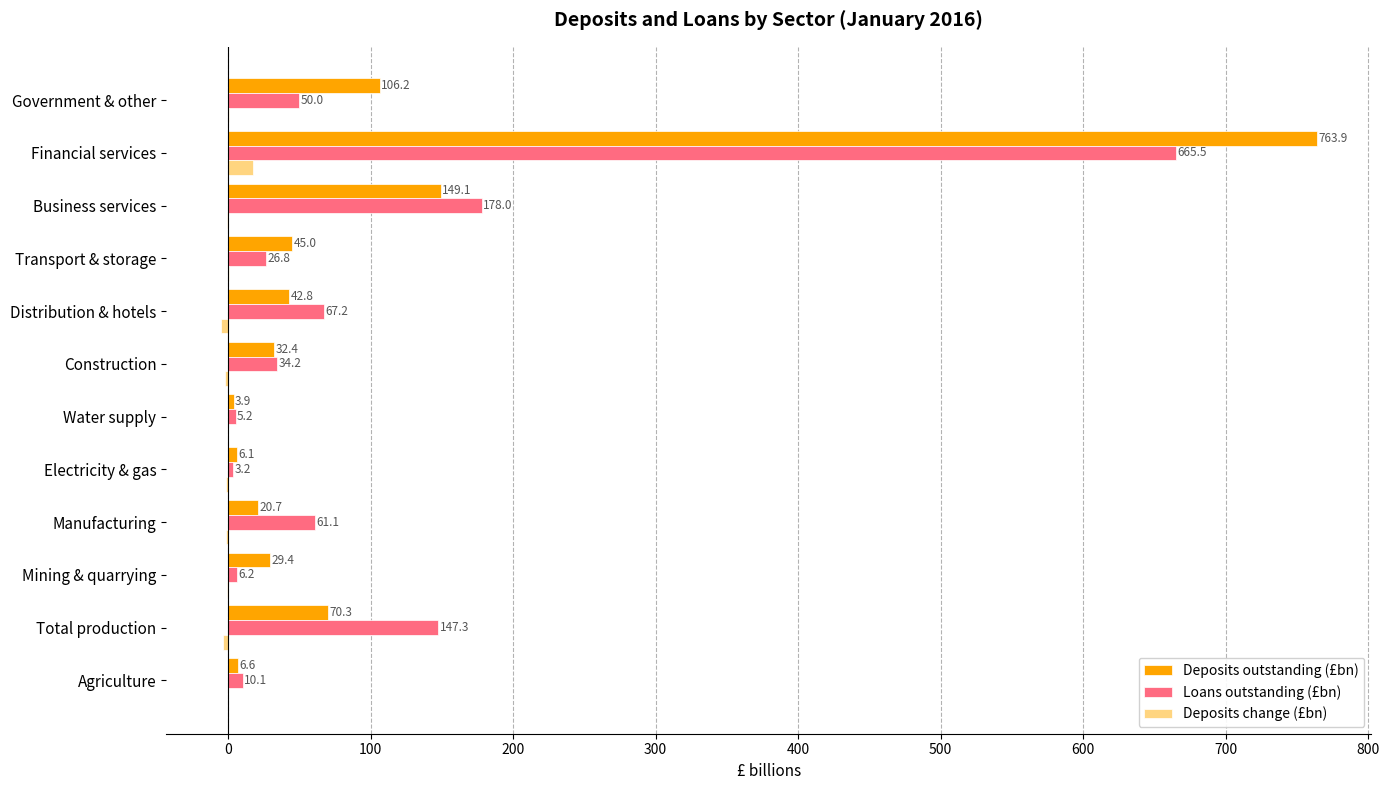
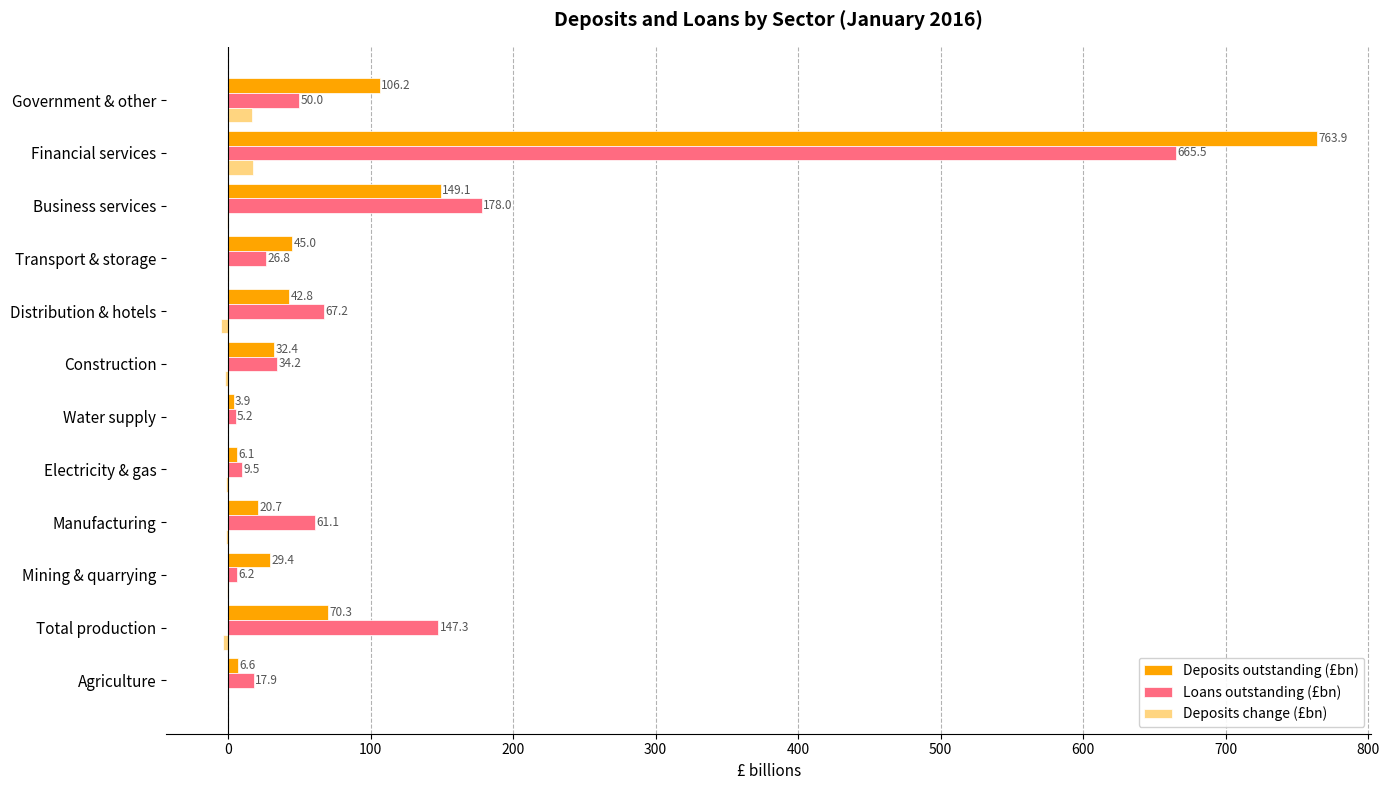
  {
    "Deposits outstanding (£bn)": {
      "Government & other": 106.2,
      "Financial services": 763.9,
      "Business services": 149.1,
      "Transport & storage": 45.0,
      "Distribution & hotels": 42.8,
      "Construction": 32.4,
      "Water supply": 3.9,
      "Electricity & gas": 6.1,
      "Manufacturing": 20.7,
      "Mining & quarrying": 29.4,
      "Total production": 70.3,
      "Agriculture": 6.6
    },
    "Loans outstanding (£bn)": {
      "Government & other": 50.0,
      "Financial services": 665.5,
      "Business services": 178.0,
      "Transport & storage": 26.8,
      "Distribution & hotels": 67.2,
      "Construction": 34.2,
      "Water supply": 5.2,
-     "Electricity & gas": 3.2,
+     "Electricity & gas": 9.5,
      "Manufacturing": 61.1,
      "Mining & quarrying": 6.2,
      "Total production": 147.3,
-     "Agriculture": 10.1
+     "Agriculture": 17.9
    },
    "Deposits change (£bn)": {
-     "Government & other": 1,
+     "Government & other": 17,
      "Financial services": 17,
      "Distribution & hotels": -5,
      "Construction": -2,
      "Total production": -4
    }
  }
